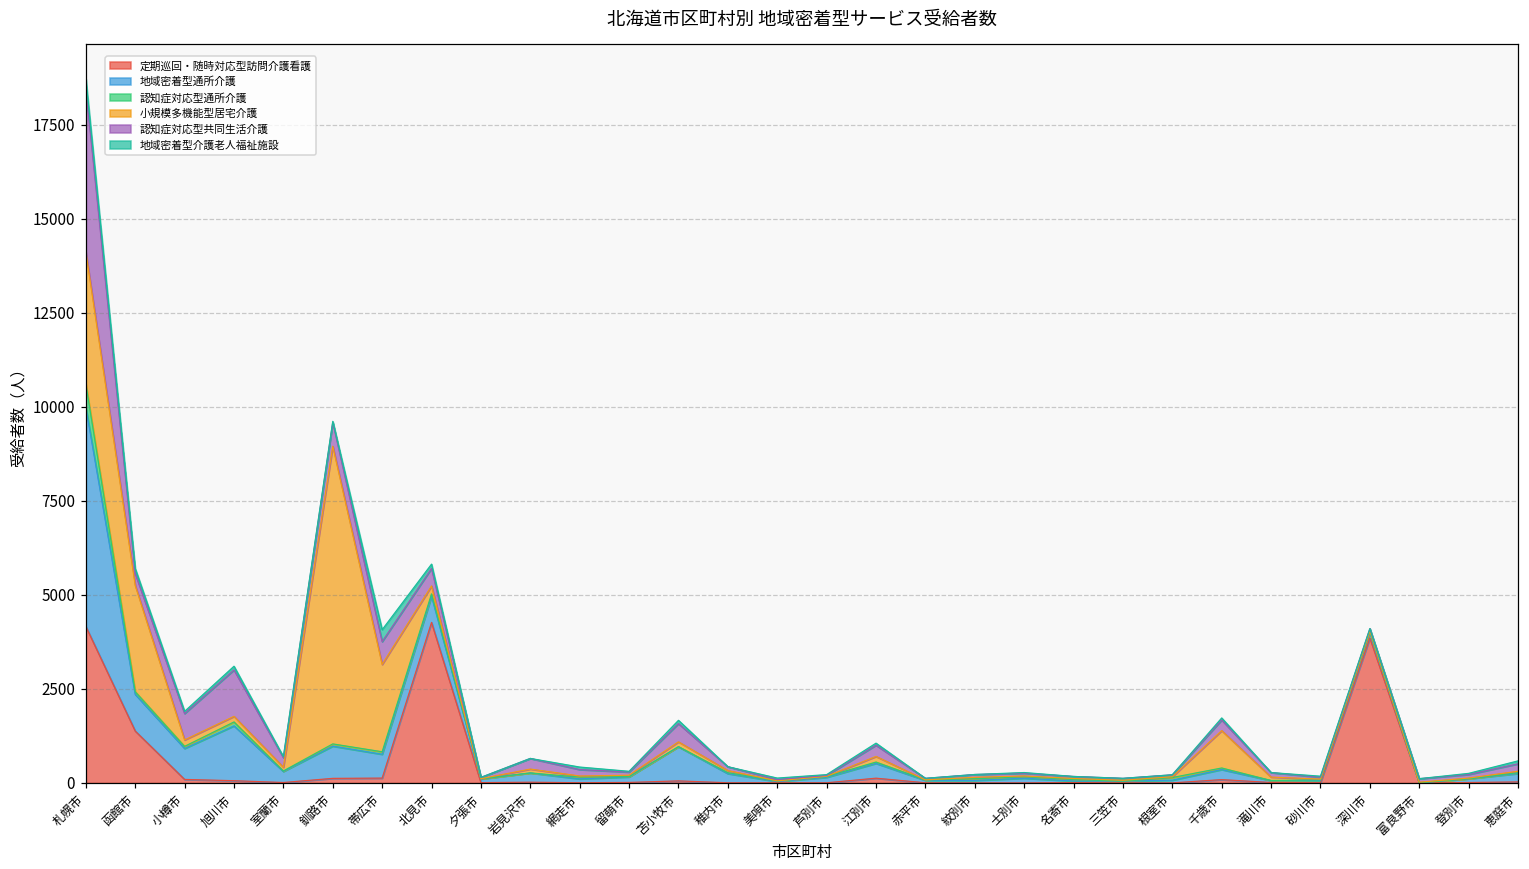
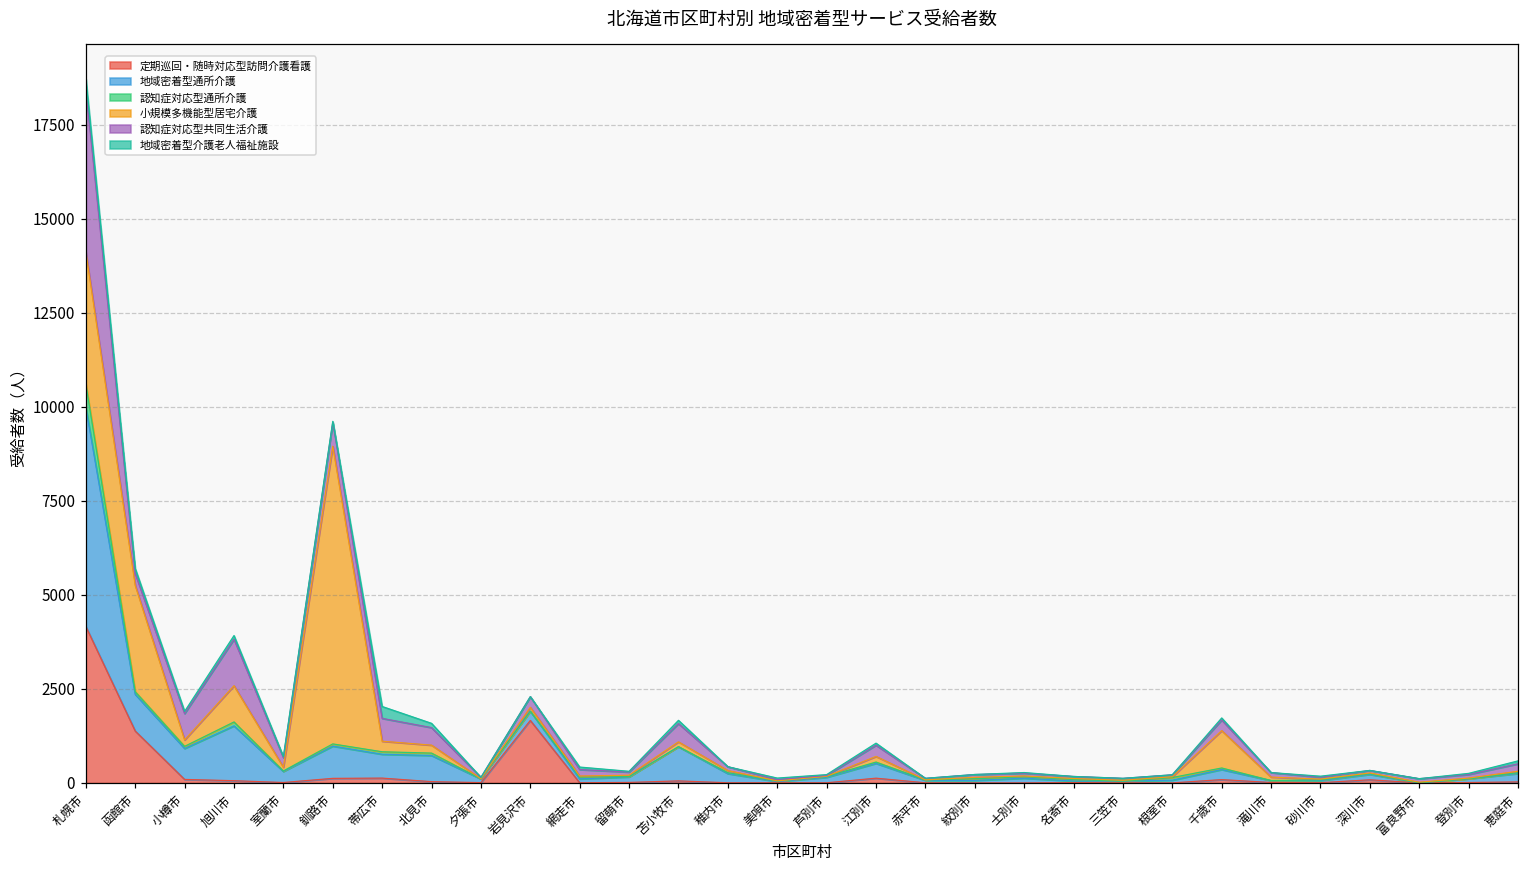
  {
    "定期巡回・随時対応型訪問介護看護": {
      "札幌市": 4200,
      "函館市": 1400,
      "小樽市": 100,
      "旭川市": 100,
      "室蘭市": 0,
      "釧路市": 100,
      "帯広市": 100,
-     "北見市": 4300,
+     "北見市": 0,
      "夕張市": 0,
-     "岩見沢市": 0,
+     "岩見沢市": 1700,
      "網走市": 0,
      "留萌市": 0,
      "苫小牧市": 100,
      "稚内市": 0,
      "芦別市": 0,
      "江別市": 100,
      "士別市": 0,
      "千歳市": 100,
-     "深川市": 3900,
+     "深川市": 100,
      "登別市": 0,
      "恵庭市": 0
    },
    "地域密着型通所介護": {
      "札幌市": 5800,
      "旭川市": 1500
    },
    "小規模多機能型居宅介護": {
      "札幌市": 3500,
      "函館市": 2800,
      "小樽市": 200,
-     "旭川市": 100,
+     "旭川市": 1000,
      "室蘭市": 100,
      "釧路市": 7900,
-     "帯広市": 2300,
+     "帯広市": 300,
      "北見市": 200,
      "岩見沢市": 100,
      "苫小牧市": 100,
      "江別市": 100,
      "千歳市": 1000,
      "滝川市": 100
    },
    "認知症対応型共同生活介護": {
      "札幌市": 4300,
      "函館市": 300,
      "旭川市": 1200,
      "帯広市": 600,
      "北見市": 500,
      "苫小牧市": 500,
      "恵庭市": 200
    }
  }
